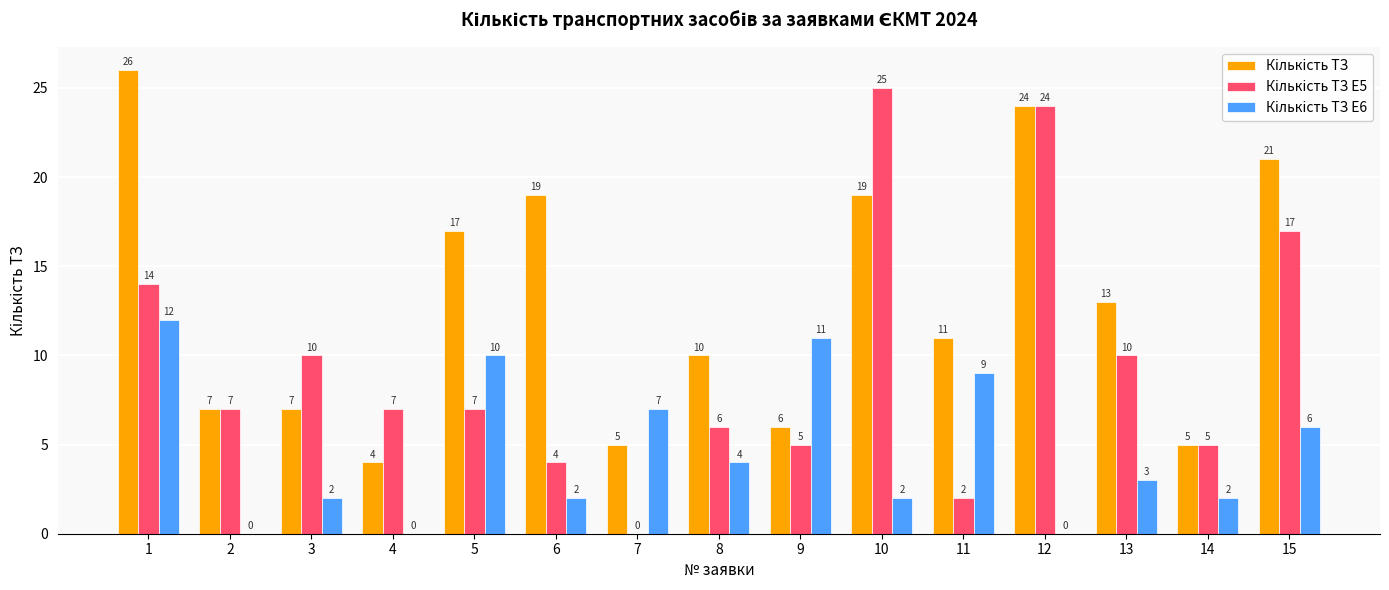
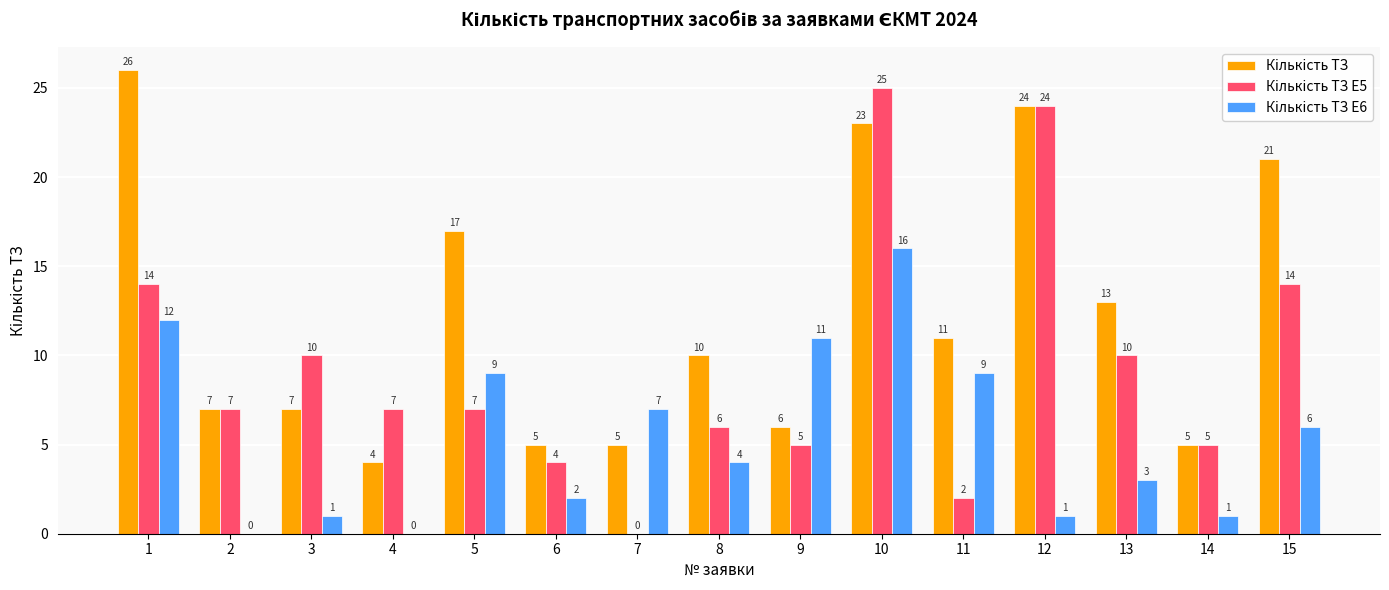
  {
    "Кількість ТЗ": {
      "1": 26,
      "2": 7,
      "3": 7,
      "4": 4,
      "5": 17,
-     "6": 19,
+     "6": 5,
      "7": 5,
      "8": 10,
      "9": 6,
-     "10": 19,
+     "10": 23,
      "11": 11,
      "12": 24,
      "13": 13,
      "14": 5,
      "15": 21
    },
    "Кількість ТЗ E5": {
      "1": 14,
      "2": 7,
      "3": 10,
      "4": 7,
      "5": 7,
      "6": 4,
      "7": 0,
      "8": 6,
      "9": 5,
      "10": 25,
      "11": 2,
      "12": 24,
      "13": 10,
      "14": 5,
-     "15": 17
+     "15": 14
    },
    "Кількість ТЗ E6": {
      "1": 12,
      "2": 0,
-     "3": 2,
+     "3": 1,
      "4": 0,
-     "5": 10,
+     "5": 9,
      "6": 2,
      "7": 7,
      "8": 4,
      "9": 11,
-     "10": 2,
+     "10": 16,
      "11": 9,
-     "12": 0,
+     "12": 1,
      "13": 3,
-     "14": 2,
+     "14": 1,
      "15": 6
    }
  }
